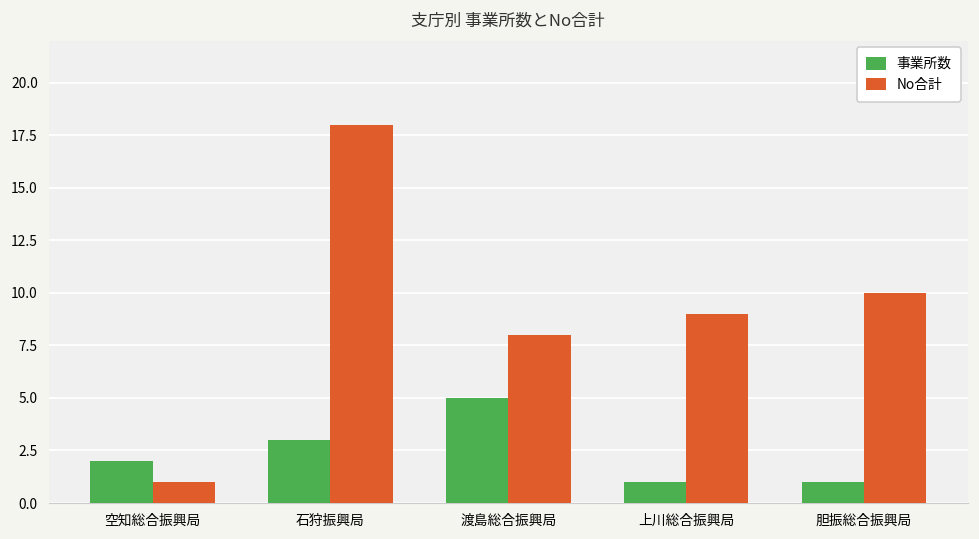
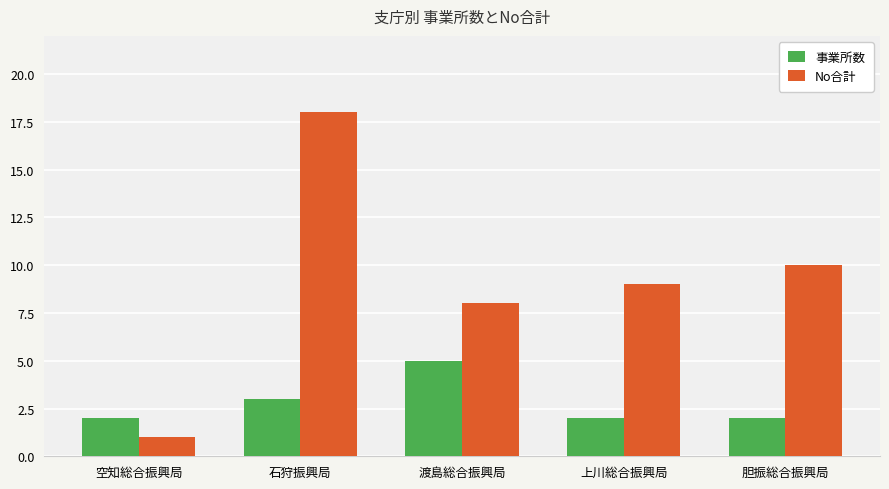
  {
    "事業所数": {
      "空知総合振興局": 2,
      "石狩振興局": 3,
      "渡島総合振興局": 5,
-     "上川総合振興局": 1,
-     "胆振総合振興局": 1
+     "上川総合振興局": 2,
+     "胆振総合振興局": 2
    },
    "No合計": {
      "空知総合振興局": 1,
      "石狩振興局": 18,
      "渡島総合振興局": 8,
      "上川総合振興局": 9,
      "胆振総合振興局": 10
    }
  }
